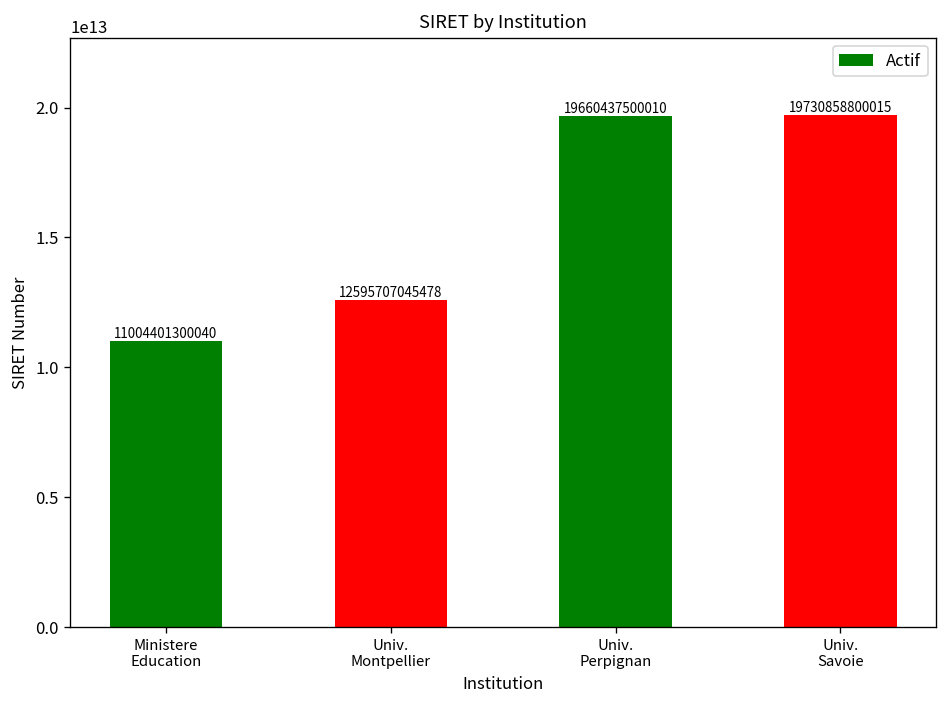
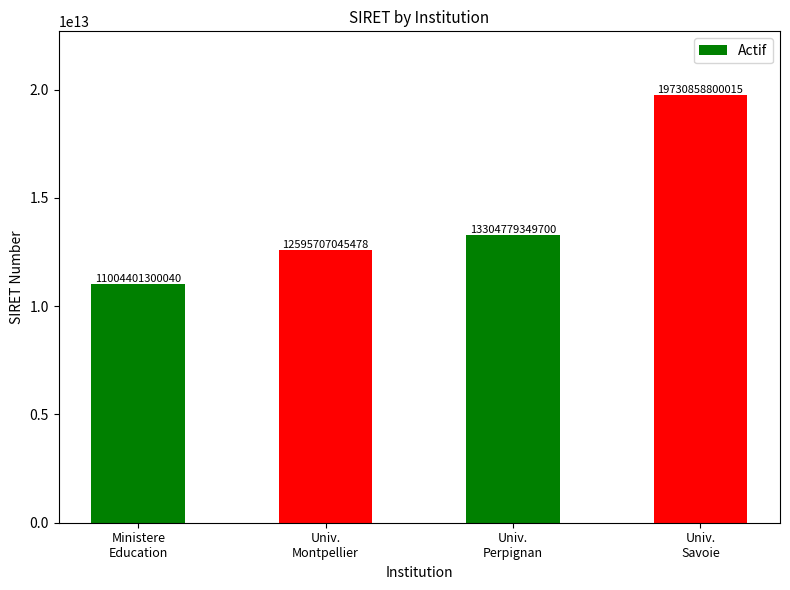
  {
    "Ministere Education": 11004401300040,
    "Univ. Montpellier": 12595707045478,
-   "Univ. Perpignan": 19660437500010,
+   "Univ. Perpignan": 13304779349700,
    "Univ. Savoie": 19730858800015
  }
